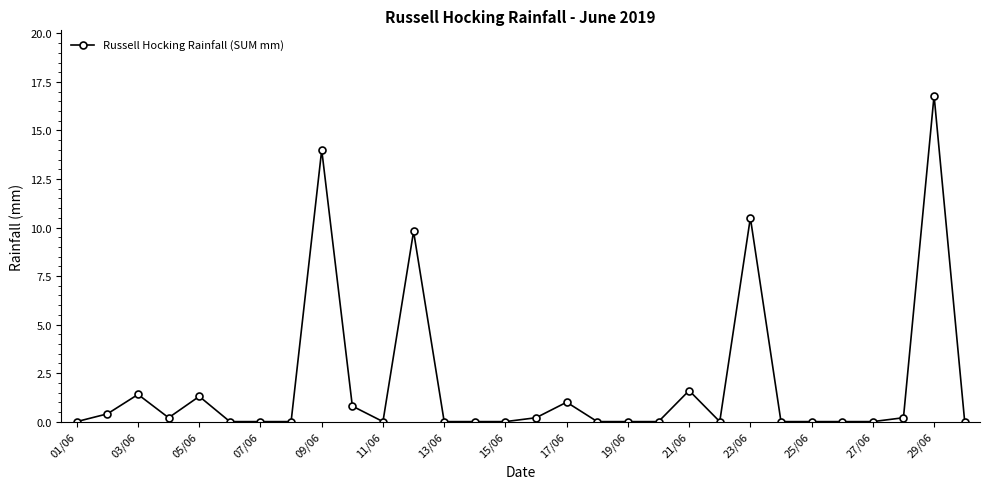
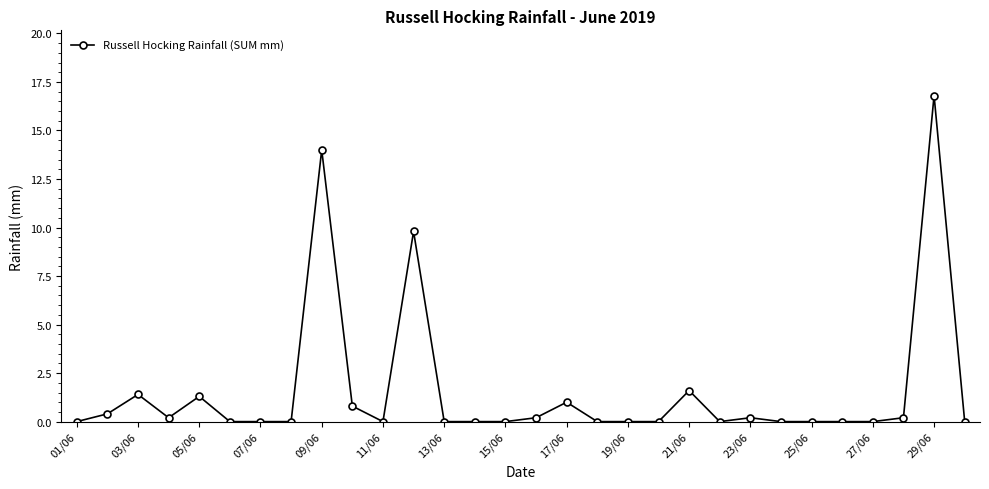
  {
    "01/06": 0.0,
    "03/06": 1.4,
    "05/06": 1.3,
    "07/06": 0.0,
    "09/06": 14.0,
    "11/06": 0.0,
    "13/06": 0.0,
    "15/06": 0.0,
    "17/06": 1.0,
    "19/06": 0.0,
    "21/06": 1.6,
-   "23/06": 10.5,
+   "23/06": 0.2,
    "25/06": 0.0,
    "27/06": 0.0,
    "29/06": 16.8
  }
